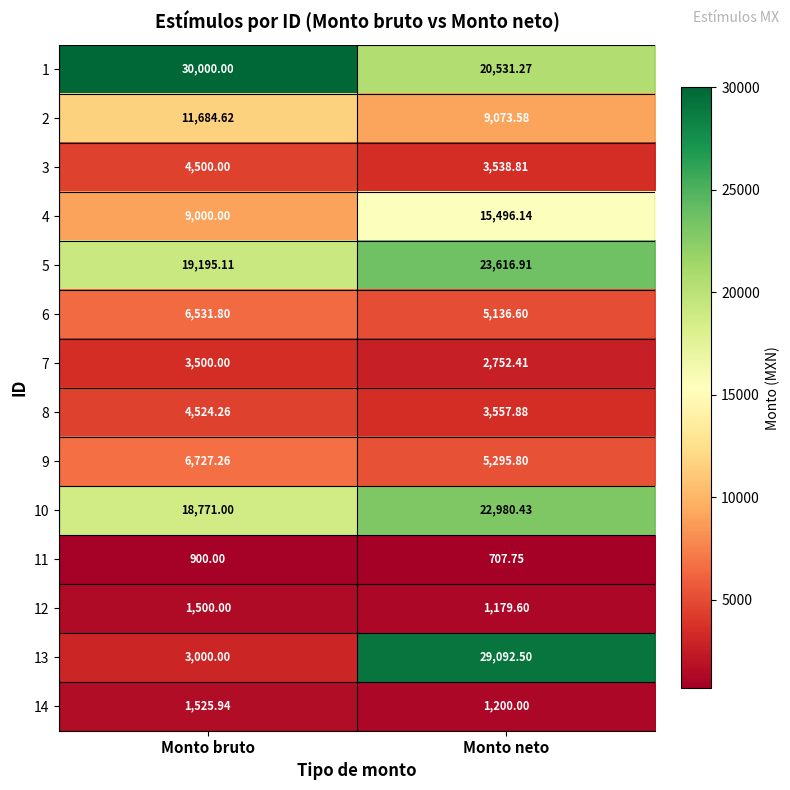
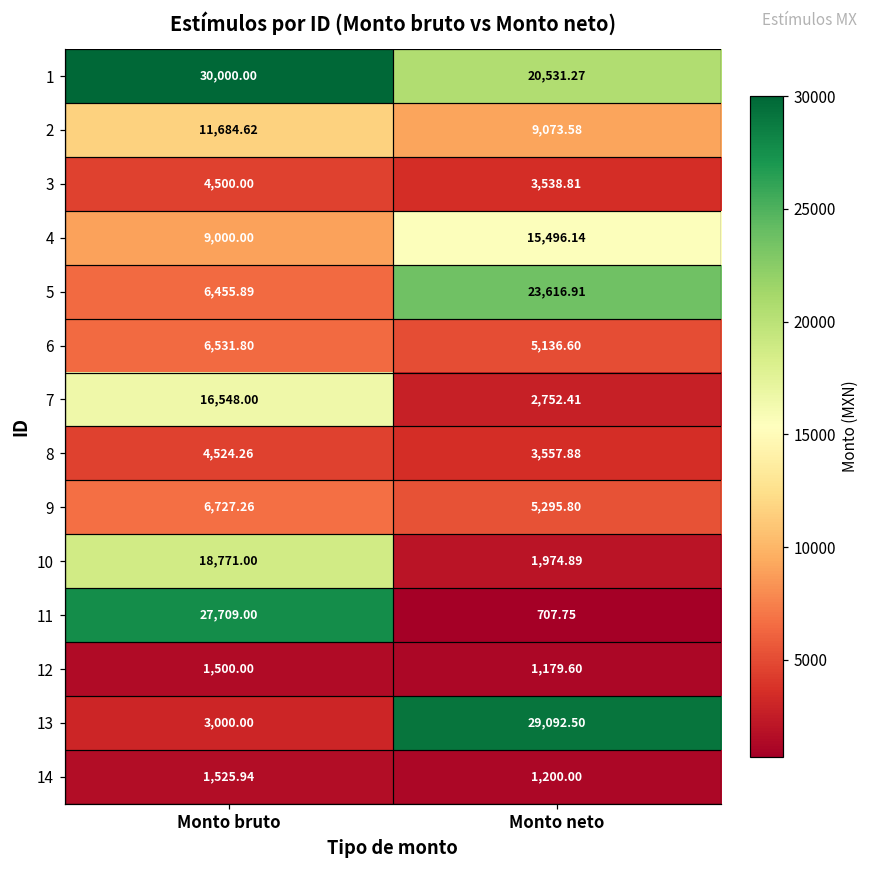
  {
    "1": {
      "Monto bruto": "30,000.00",
      "Monto neto": "20,531.27"
    },
    "2": {
      "Monto bruto": "11,684.62",
      "Monto neto": "9,073.58"
    },
    "3": {
      "Monto bruto": "4,500.00",
      "Monto neto": "3,538.81"
    },
    "4": {
      "Monto bruto": "9,000.00",
      "Monto neto": "15,496.14"
    },
    "5": {
-     "Monto bruto": "19,195.11",
+     "Monto bruto": "6,455.89",
      "Monto neto": "23,616.91"
    },
    "6": {
      "Monto bruto": "6,531.80",
      "Monto neto": "5,136.60"
    },
    "7": {
-     "Monto bruto": "3,500.00",
+     "Monto bruto": "16,548.00",
      "Monto neto": "2,752.41"
    },
    "8": {
      "Monto bruto": "4,524.26",
      "Monto neto": "3,557.88"
    },
    "9": {
      "Monto bruto": "6,727.26",
      "Monto neto": "5,295.80"
    },
    "10": {
      "Monto bruto": "18,771.00",
-     "Monto neto": "22,980.43"
+     "Monto neto": "1,974.89"
    },
    "11": {
-     "Monto bruto": "900.00",
+     "Monto bruto": "27,709.00",
      "Monto neto": "707.75"
    },
    "12": {
      "Monto bruto": "1,500.00",
      "Monto neto": "1,179.60"
    },
    "13": {
      "Monto bruto": "3,000.00",
      "Monto neto": "29,092.50"
    },
    "14": {
      "Monto bruto": "1,525.94",
      "Monto neto": "1,200.00"
    }
  }
